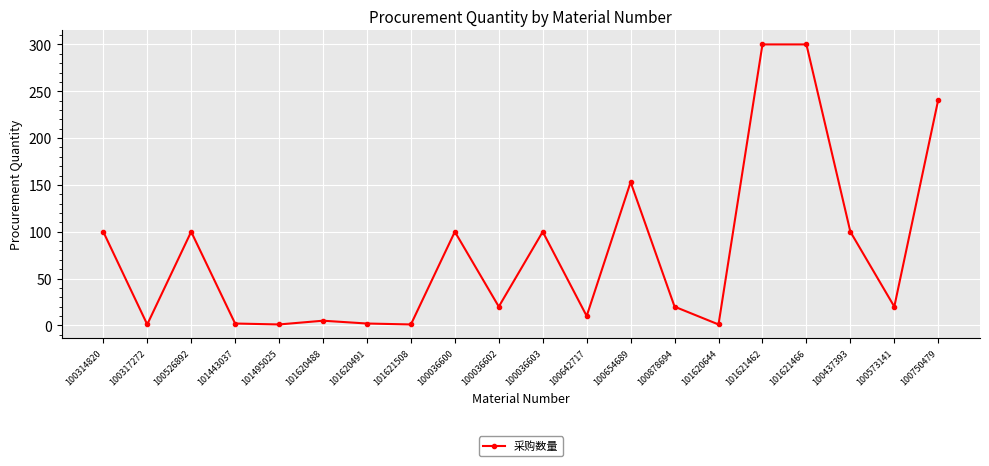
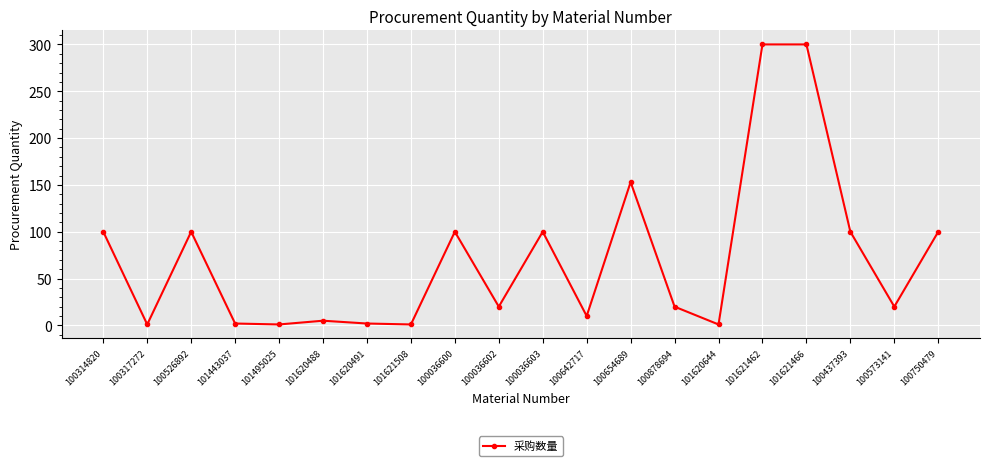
  {
    "100314820": 100,
    "100317272": 0,
    "100526892": 100,
    "101443037": 0,
    "101495025": 0,
    "101620488": 10,
    "101620491": 0,
    "101621508": 0,
    "100036600": 100,
    "100036602": 20,
    "100036603": 100,
    "100642717": 10,
    "100654689": 150,
    "100878694": 20,
    "101620644": 0,
    "101621462": 300,
    "101621466": 300,
    "100437393": 100,
    "100573141": 20,
-   "100750479": 240
+   "100750479": 100
  }
